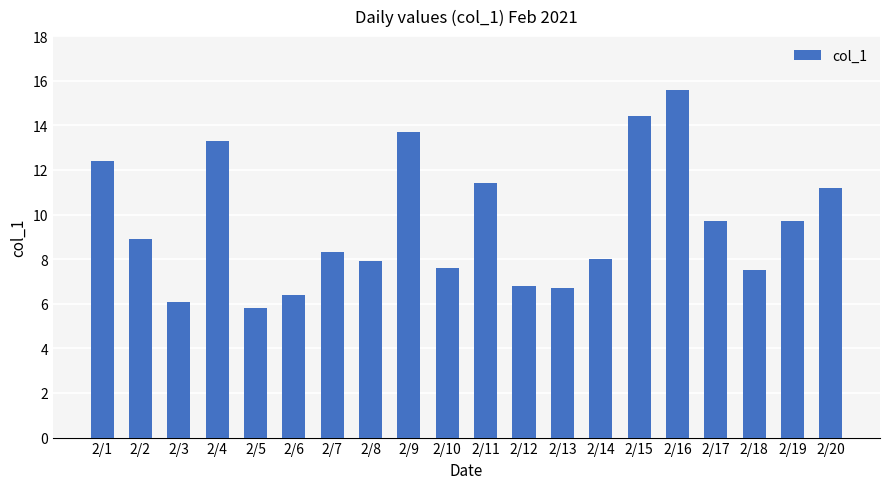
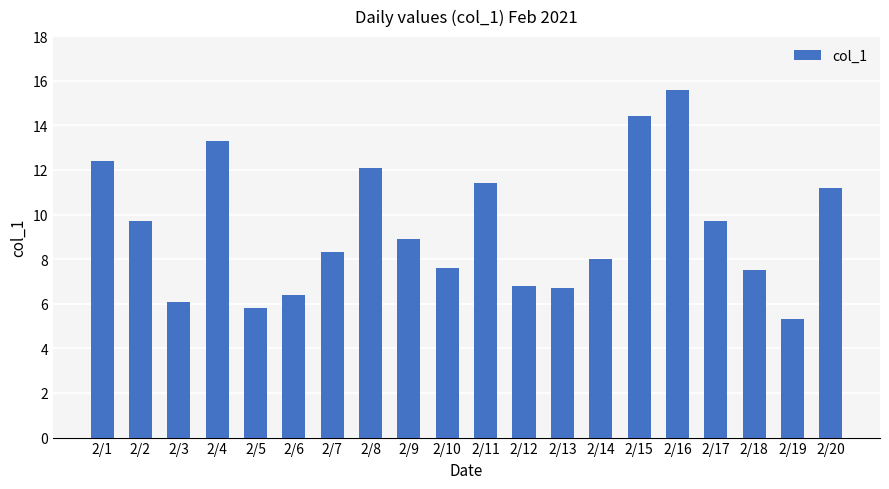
  {
    "2/1": 12.4,
-   "2/2": 8.9,
+   "2/2": 9.7,
    "2/3": 6.1,
    "2/4": 13.3,
    "2/5": 5.8,
    "2/6": 6.4,
    "2/7": 8.3,
-   "2/8": 7.9,
-   "2/9": 13.7,
+   "2/8": 12.1,
+   "2/9": 8.9,
    "2/10": 7.6,
    "2/11": 11.4,
    "2/12": 6.8,
    "2/13": 6.7,
    "2/14": 8.0,
    "2/15": 14.4,
    "2/16": 15.6,
    "2/17": 9.7,
    "2/18": 7.5,
-   "2/19": 9.7,
+   "2/19": 5.3,
    "2/20": 11.2
  }
